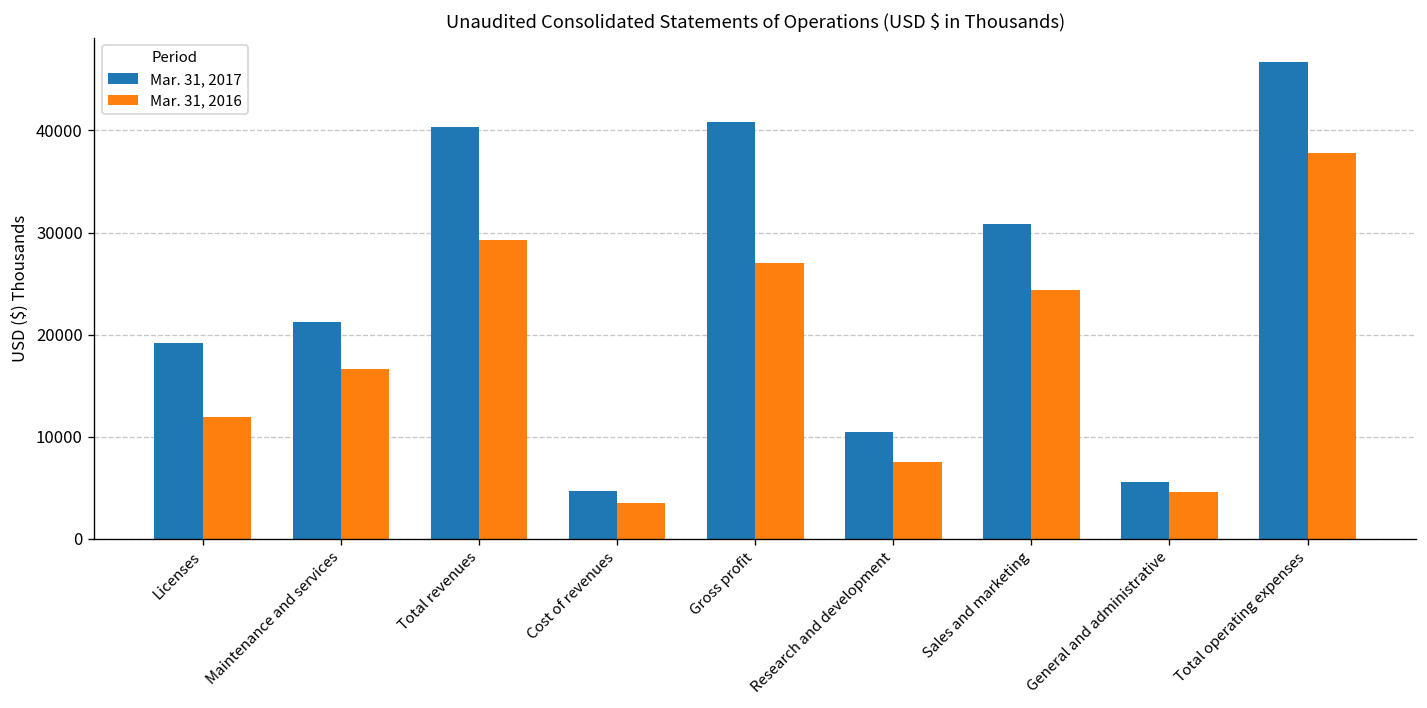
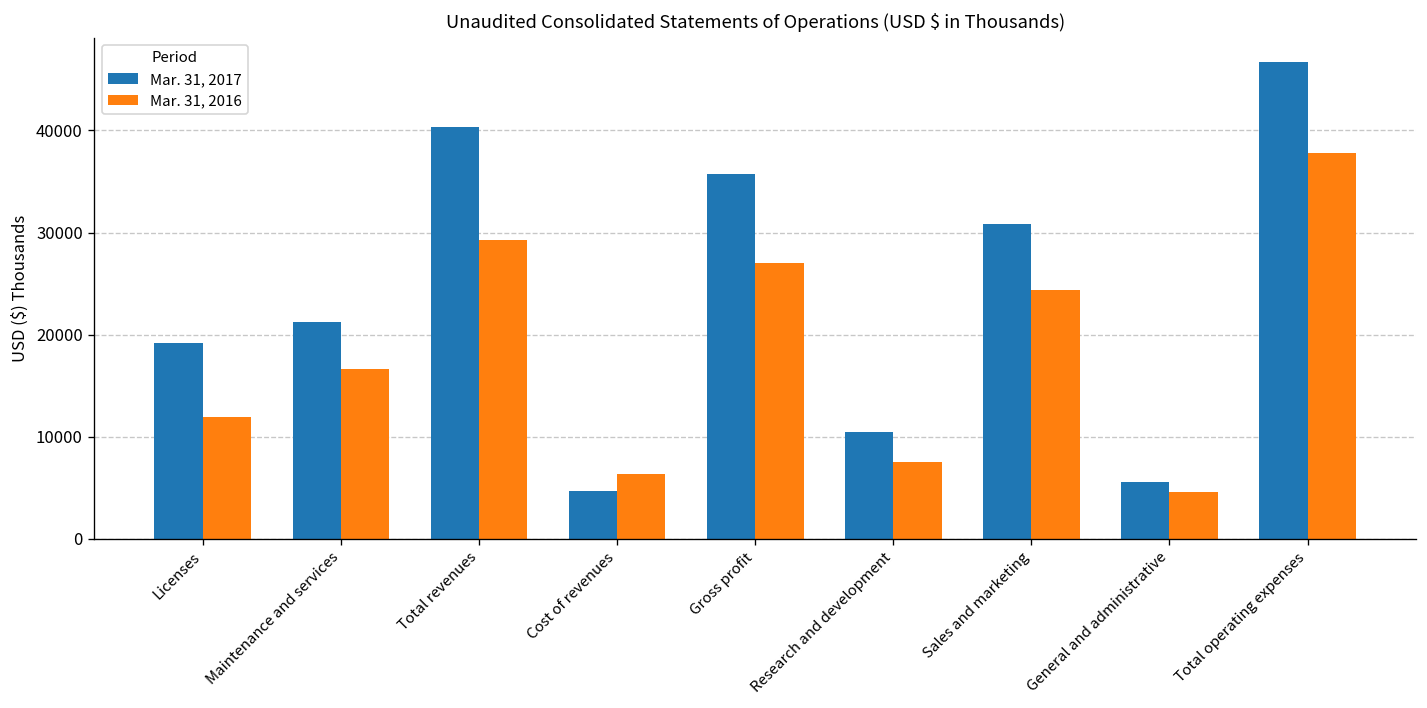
  {
    "Mar. 31, 2017": {
      "Licenses": 19000,
      "Maintenance and services": 21000,
      "Total revenues": 40000,
      "Cost of revenues": 5000,
-     "Gross profit": 41000,
+     "Gross profit": 36000,
      "Research and development": 10000,
      "Sales and marketing": 31000,
      "General and administrative": 6000,
      "Total operating expenses": 47000
    },
    "Mar. 31, 2016": {
      "Licenses": 12000,
      "Maintenance and services": 17000,
      "Total revenues": 29000,
-     "Cost of revenues": 3000,
+     "Cost of revenues": 6000,
      "Gross profit": 27000,
      "Research and development": 8000,
      "Sales and marketing": 24000,
      "General and administrative": 5000,
      "Total operating expenses": 38000
    }
  }
